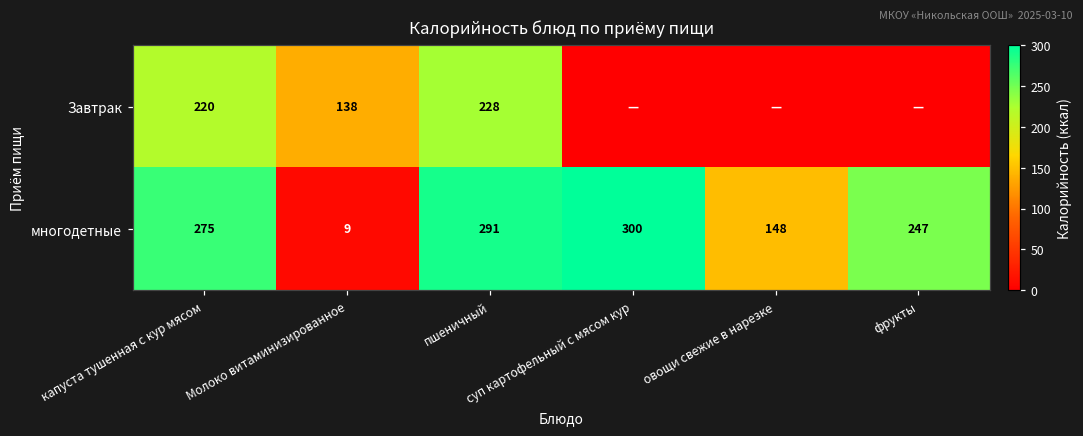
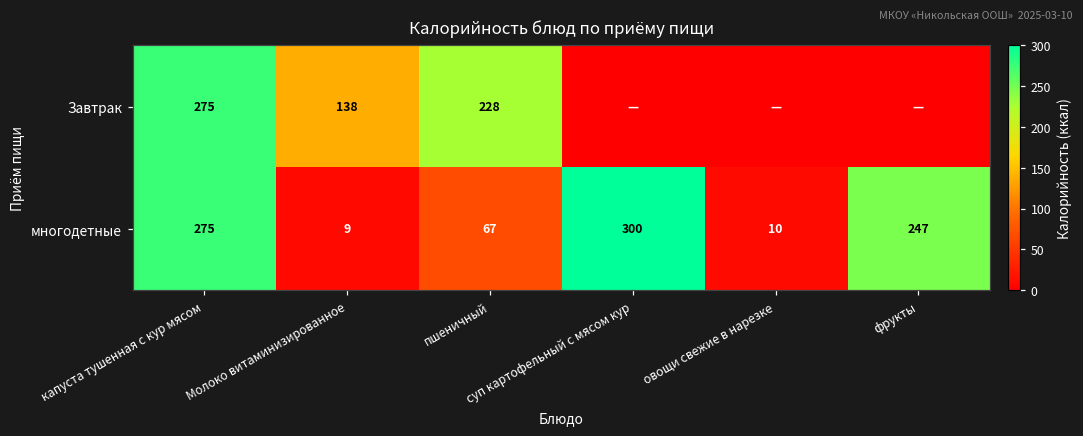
  {
    "Завтрак": {
-     "капуста тушенная с кур мясом": 220,
+     "капуста тушенная с кур мясом": 275,
      "Молоко витаминизированное": 138,
      "пшеничный": 228
    },
    "многодетные": {
      "капуста тушенная с кур мясом": 275,
      "Молоко витаминизированное": 9,
-     "пшеничный": 291,
+     "пшеничный": 67,
      "суп картофельный с мясом кур": 300,
-     "овощи свежие в нарезке": 148,
+     "овощи свежие в нарезке": 10,
      "фрукты": 247
    }
  }
